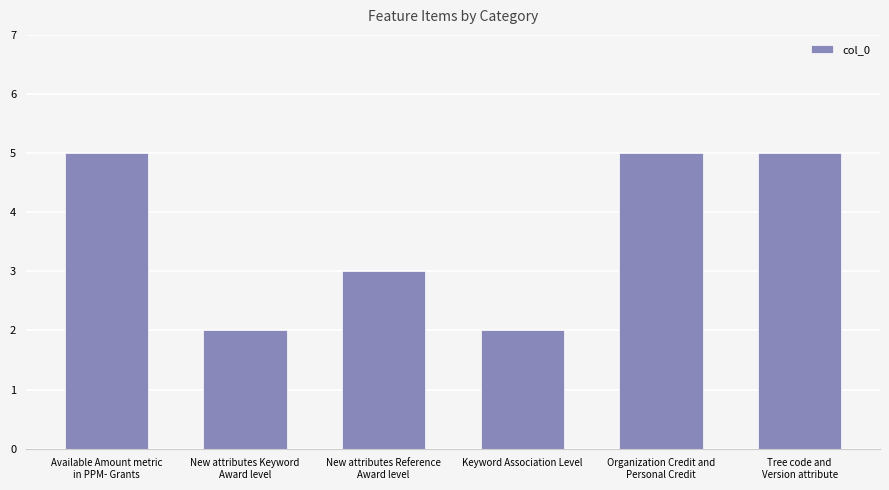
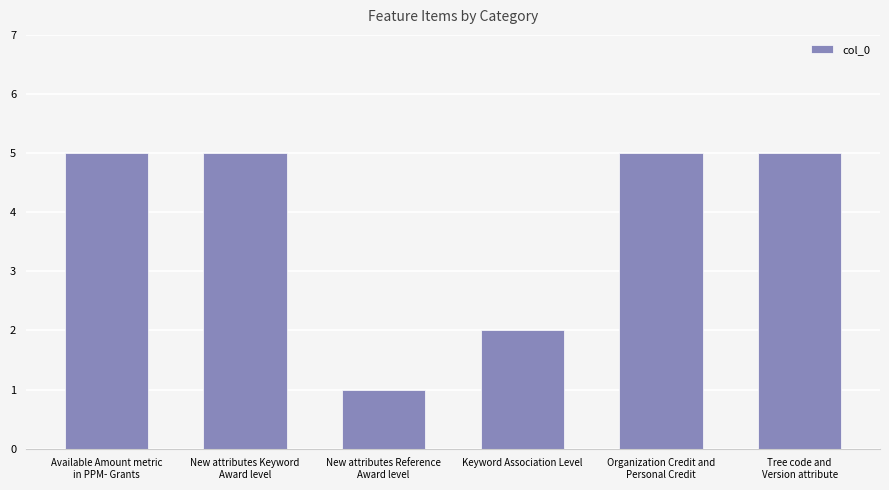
  {
    "Available Amount metric in PPM- Grants": 5,
-   "New attributes Keyword Award level": 2,
-   "New attributes Reference Award level": 3,
+   "New attributes Keyword Award level": 5,
+   "New attributes Reference Award level": 1,
    "Keyword Association Level": 2,
    "Organization Credit and Personal Credit": 5,
    "Tree code and Version attribute": 5
  }
